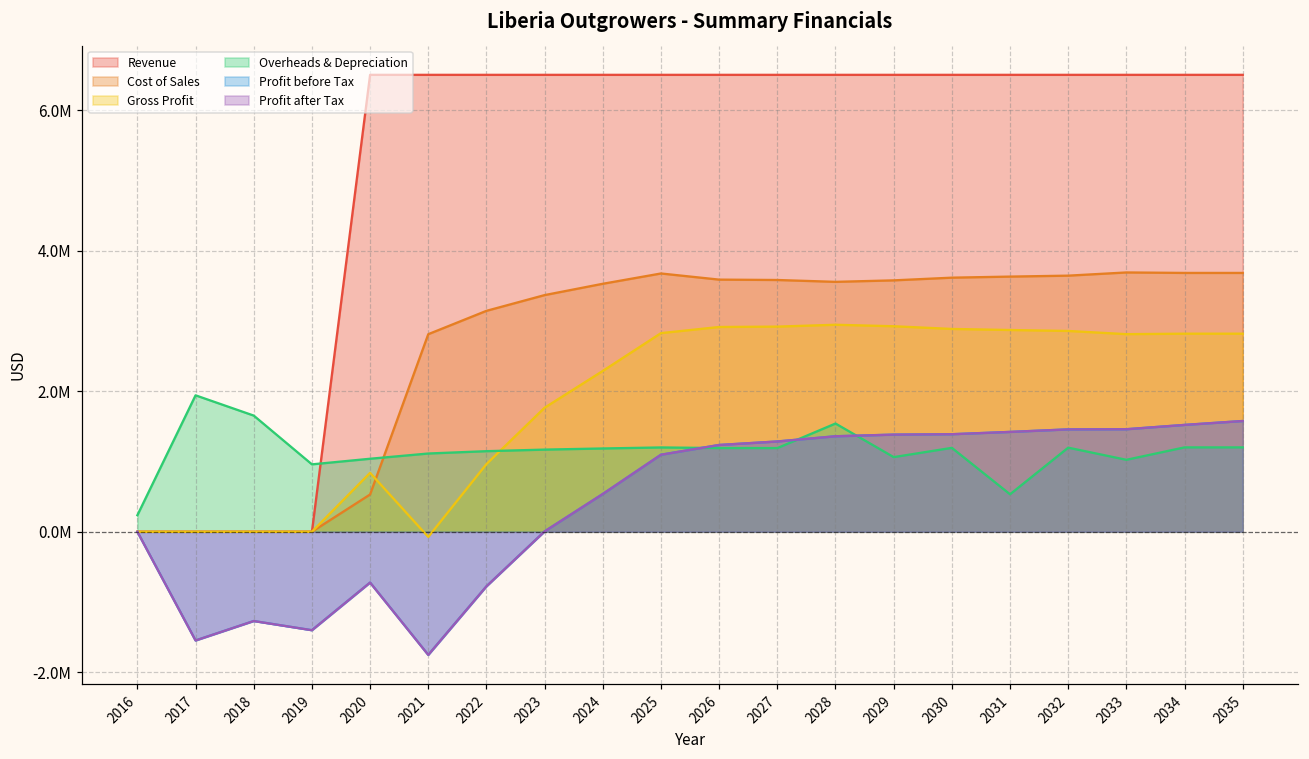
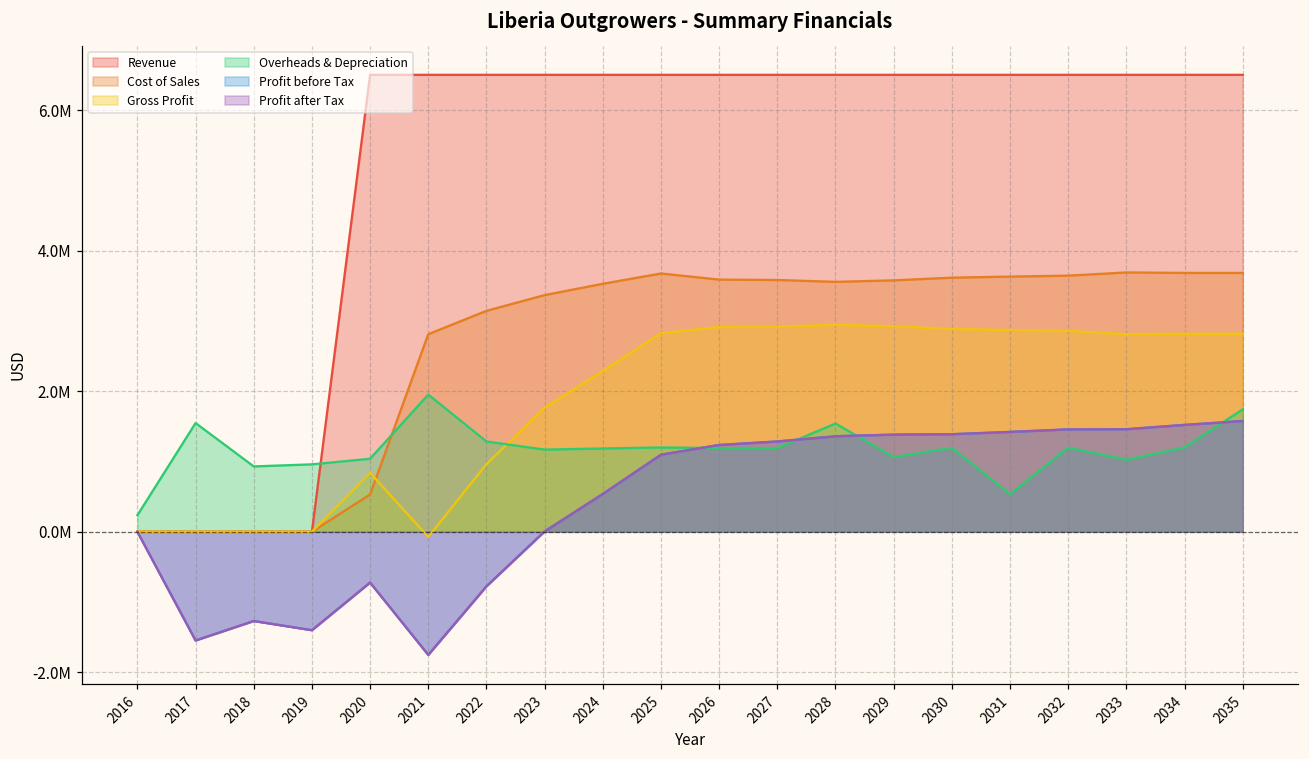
  {
    "Overheads & Depreciation": {
      "2016": 200000,
-     "2017": 1900000,
-     "2018": 1700000,
+     "2017": 1500000,
+     "2018": 900000,
      "2019": 1000000,
      "2020": 1000000,
-     "2021": 1100000,
-     "2022": 1100000,
+     "2021": 2000000,
+     "2022": 1300000,
      "2023": 1200000,
      "2024": 1200000,
      "2025": 1200000,
      "2026": 1200000,
      "2027": 1200000,
      "2028": 1500000,
      "2029": 1100000,
      "2030": 1200000,
      "2031": 500000,
      "2032": 1200000,
      "2033": 1000000,
      "2034": 1200000,
-     "2035": 1200000
+     "2035": 1700000
    }
  }
